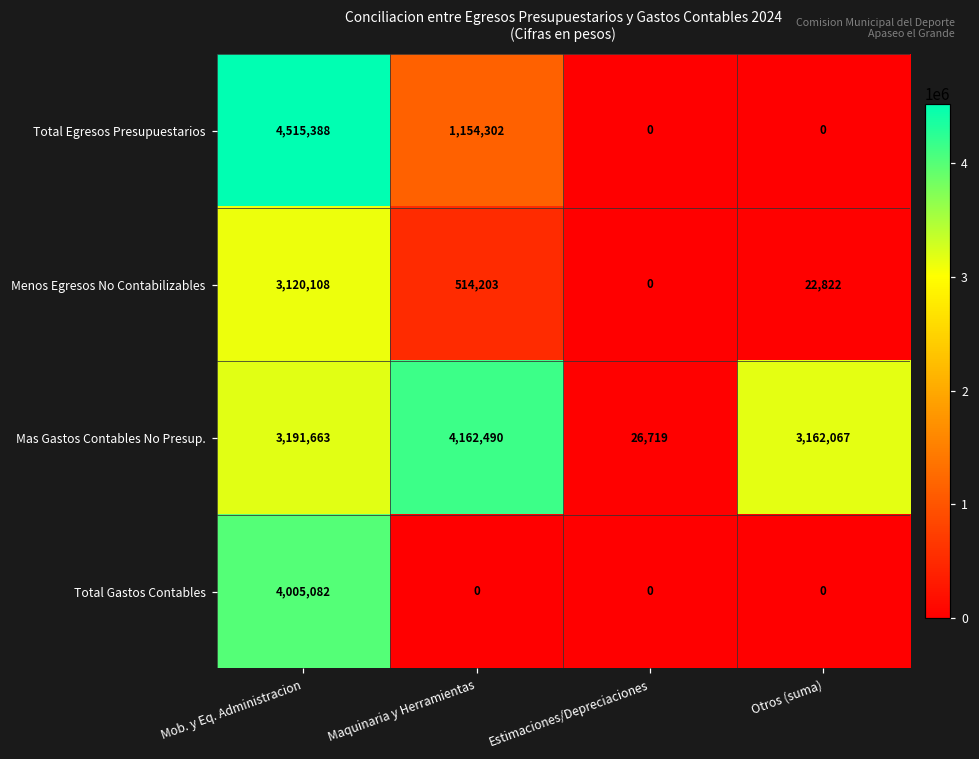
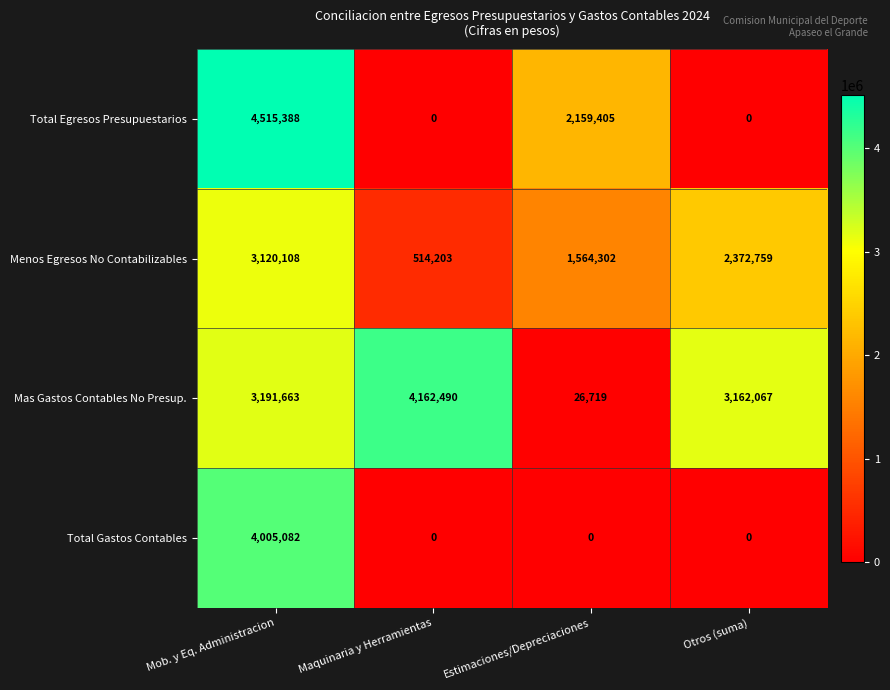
  {
    "Total Egresos Presupuestarios": {
      "Mob. y Eq. Administracion": "4,515,388",
-     "Maquinaria y Herramientas": "1,154,302",
-     "Estimaciones/Depreciaciones": "0",
+     "Maquinaria y Herramientas": "0",
+     "Estimaciones/Depreciaciones": "2,159,405",
      "Otros (suma)": "0"
    },
    "Menos Egresos No Contabilizables": {
      "Mob. y Eq. Administracion": "3,120,108",
      "Maquinaria y Herramientas": "514,203",
-     "Estimaciones/Depreciaciones": "0",
-     "Otros (suma)": "22,822"
+     "Estimaciones/Depreciaciones": "1,564,302",
+     "Otros (suma)": "2,372,759"
    },
    "Mas Gastos Contables No Presup.": {
      "Mob. y Eq. Administracion": "3,191,663",
      "Maquinaria y Herramientas": "4,162,490",
      "Estimaciones/Depreciaciones": "26,719",
      "Otros (suma)": "3,162,067"
    },
    "Total Gastos Contables": {
      "Mob. y Eq. Administracion": "4,005,082",
      "Maquinaria y Herramientas": "0",
      "Estimaciones/Depreciaciones": "0",
      "Otros (suma)": "0"
    }
  }
